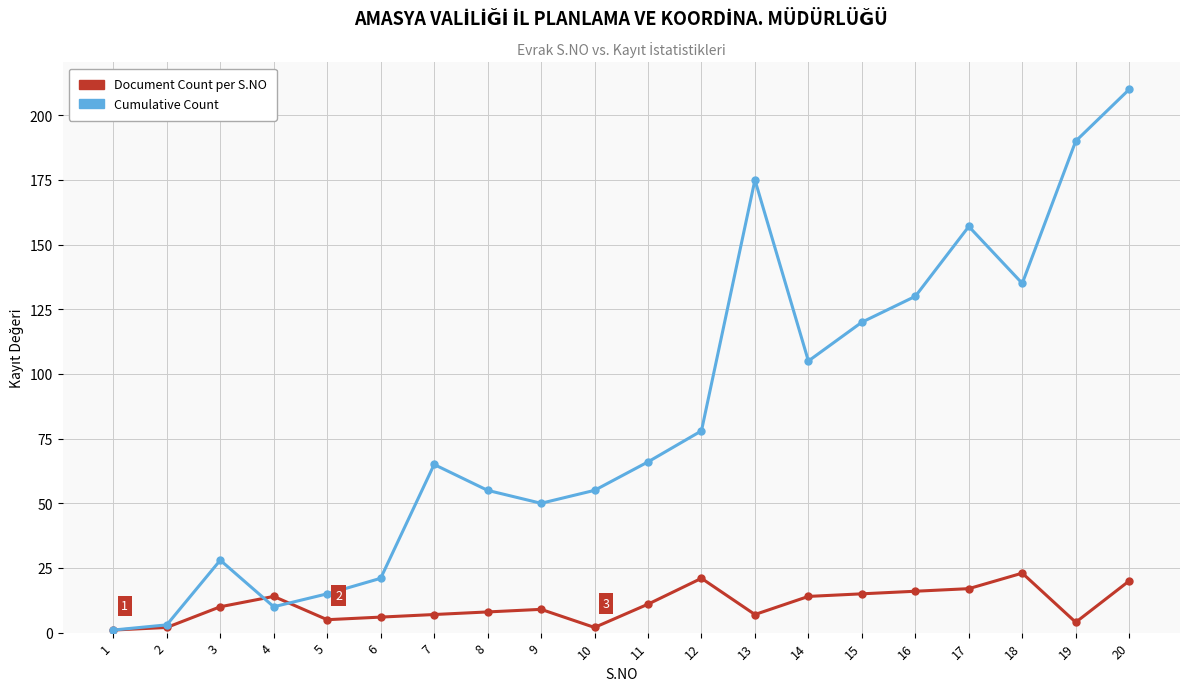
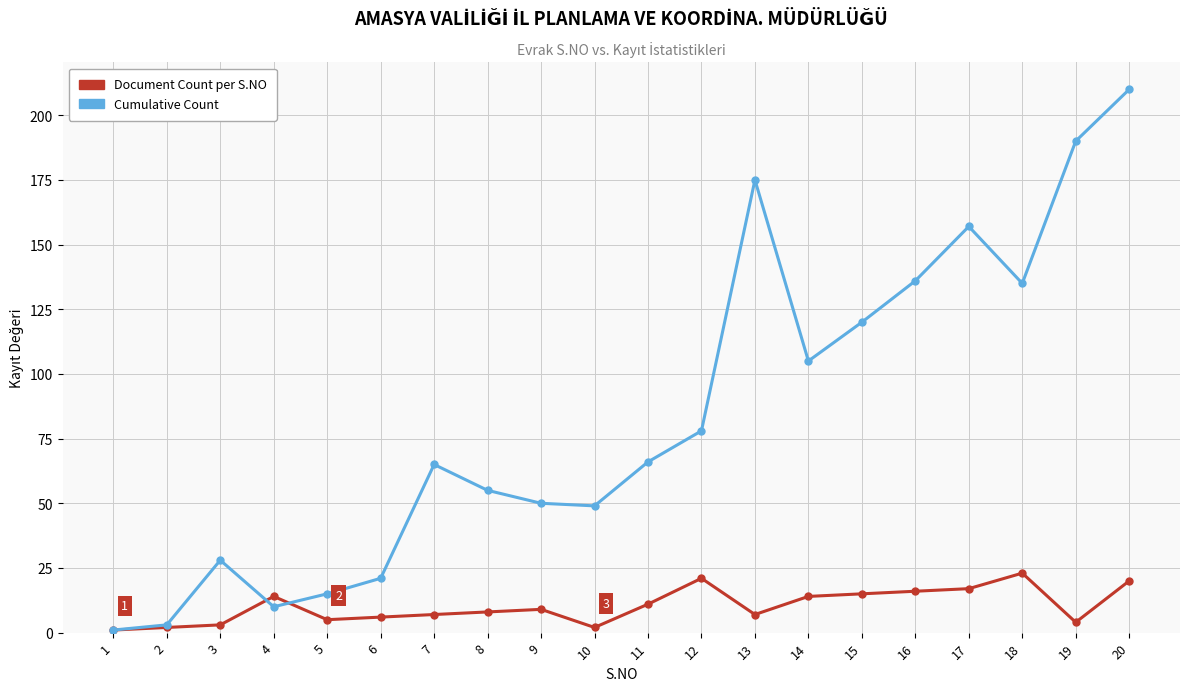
  {
    "Document Count per S.NO": {
      "2": 2,
-     "3": 10,
+     "3": 3,
      "4": 14,
      "5": 5,
      "6": 6,
      "7": 7,
      "8": 8,
      "9": 9,
      "11": 11,
      "12": 21,
      "13": 7,
      "14": 14,
      "15": 15,
      "16": 16,
      "17": 17,
      "18": 23,
      "19": 4,
      "20": 20
    },
    "Cumulative Count": {
      "2": 3,
      "3": 28,
      "4": 10,
      "6": 21,
      "7": 65,
      "8": 55,
      "9": 50,
-     "10": 55,
+     "10": 49,
      "11": 66,
      "12": 78,
      "13": 175,
      "14": 105,
      "15": 120,
-     "16": 130,
+     "16": 136,
      "17": 157,
      "18": 135,
      "19": 190,
      "20": 210
    }
  }
